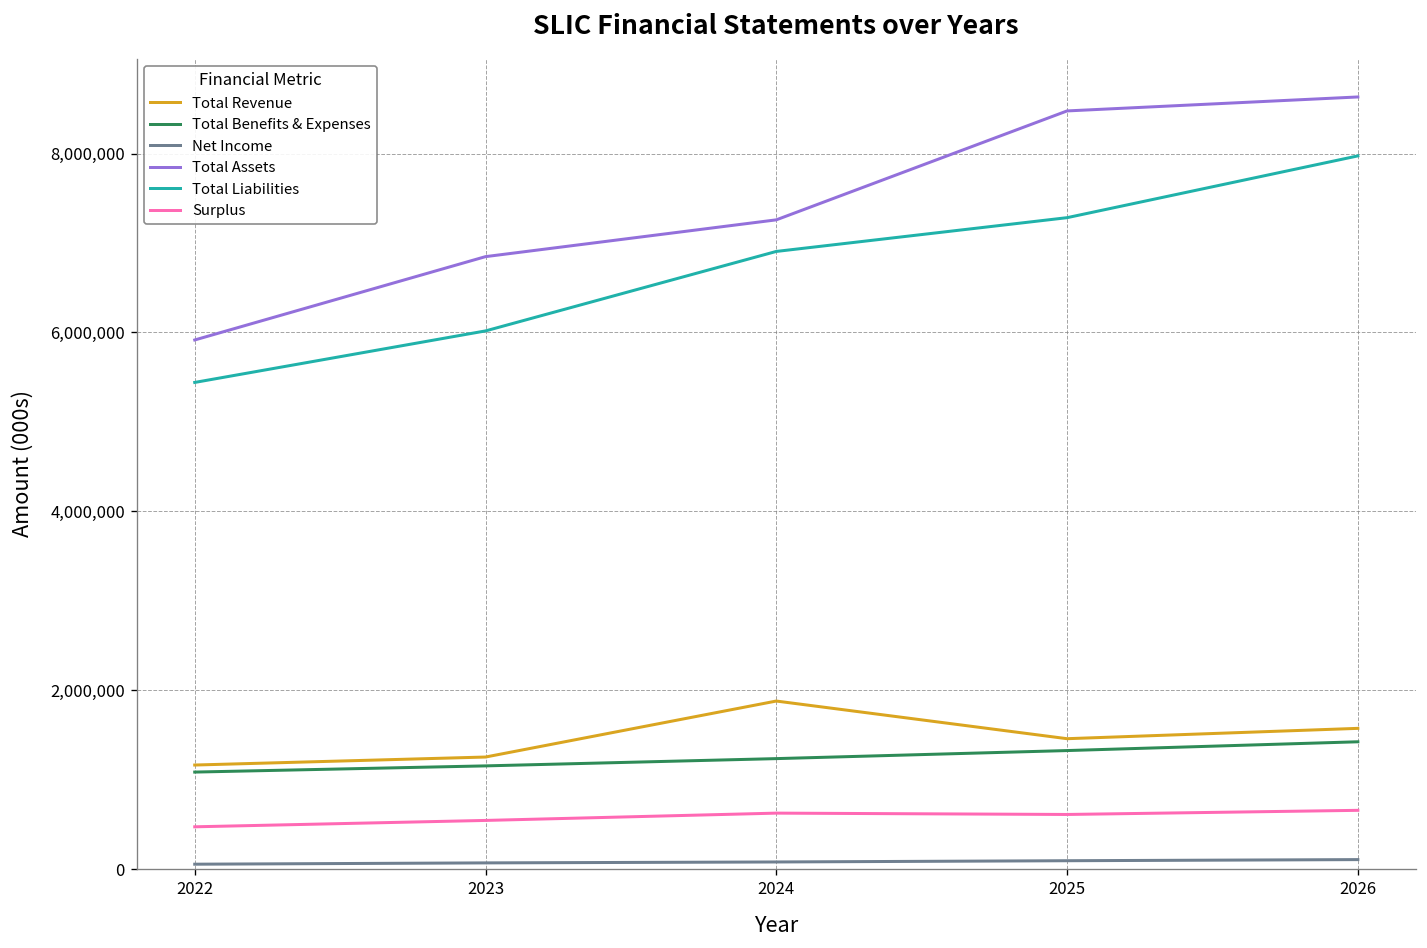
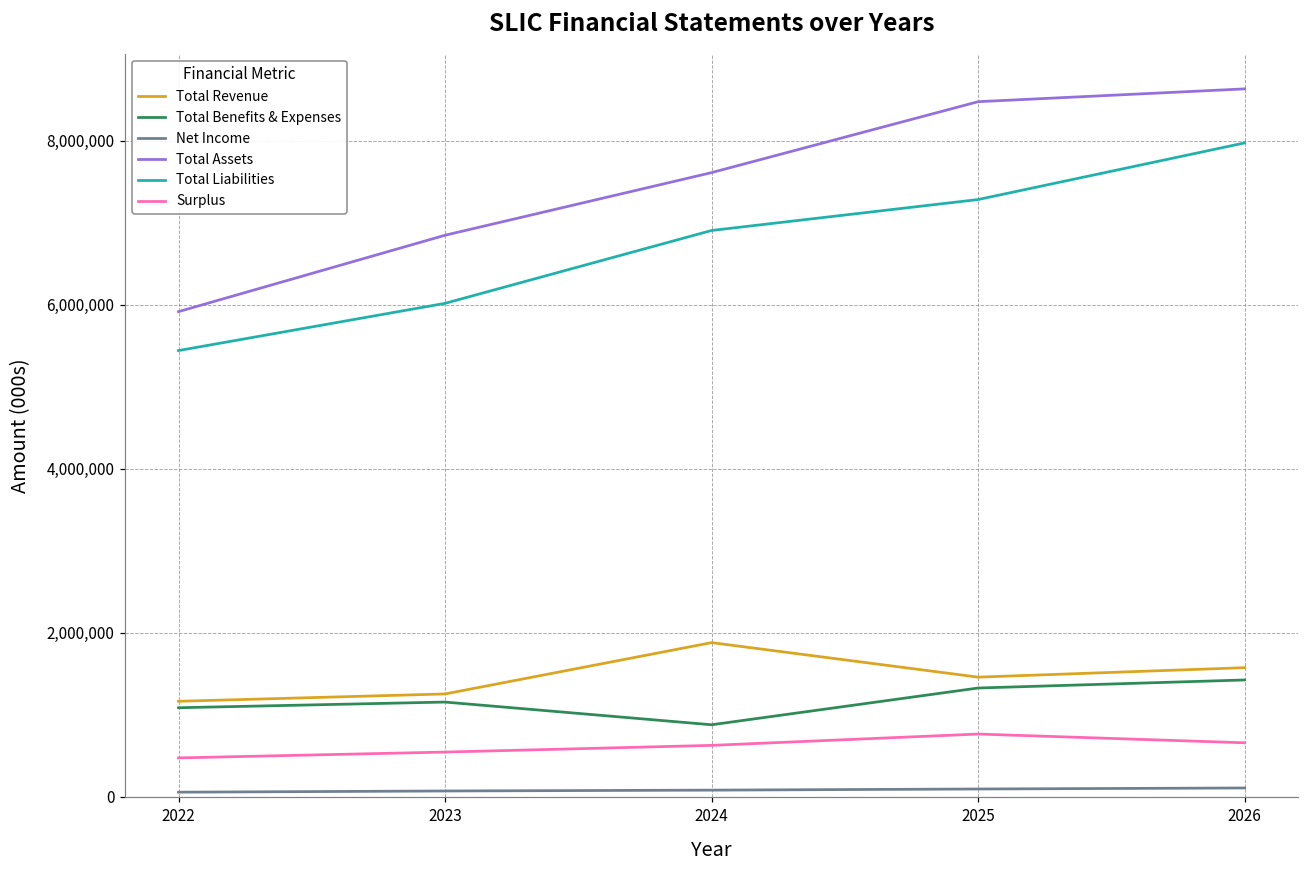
  {
    "Total Revenue": {
      "2022": "1,200,000",
      "2023": "1,300,000",
      "2024": "1,900,000",
      "2025": "1,500,000",
      "2026": "1,600,000"
    },
    "Total Benefits & Expenses": {
      "2022": "1,100,000",
      "2023": "1,200,000",
-     "2024": "1,200,000",
+     "2024": "900,000",
      "2025": "1,300,000",
      "2026": "1,400,000"
    },
    "Net Income": {
      "2022": "100,000",
      "2023": "100,000",
      "2024": "100,000",
      "2025": "100,000",
      "2026": "100,000"
    },
    "Total Assets": {
      "2022": "5,900,000",
      "2023": "6,800,000",
-     "2024": "7,300,000",
+     "2024": "7,600,000",
      "2025": "8,500,000",
      "2026": "8,600,000"
    },
    "Total Liabilities": {
      "2022": "5,400,000",
      "2023": "6,000,000",
      "2024": "6,900,000",
      "2025": "7,300,000",
      "2026": "8,000,000"
    },
    "Surplus": {
      "2022": "500,000",
      "2023": "500,000",
      "2024": "600,000",
-     "2025": "600,000",
+     "2025": "800,000",
      "2026": "700,000"
    }
  }
